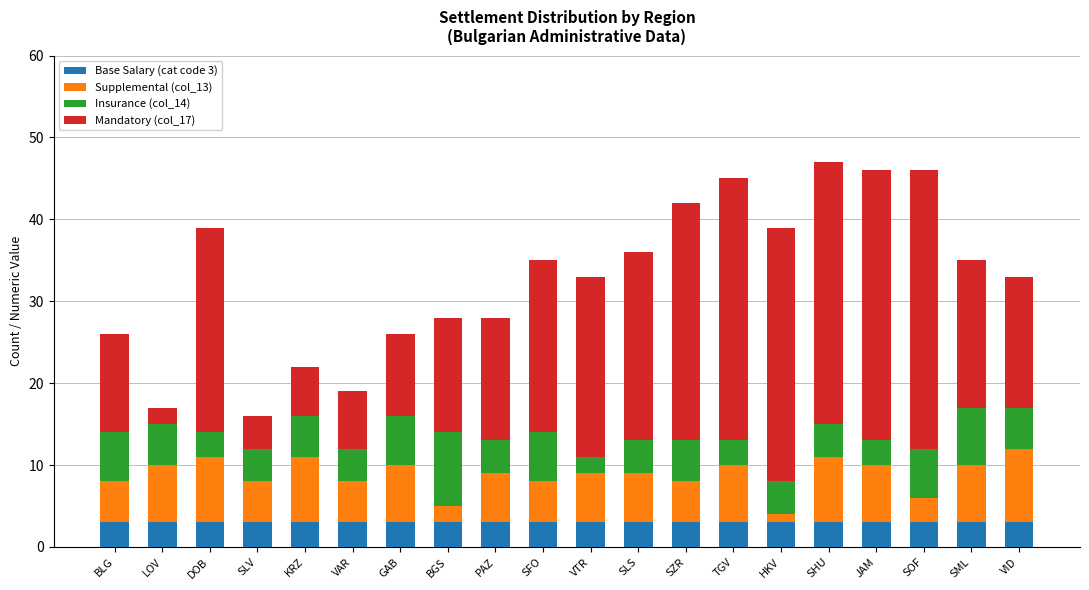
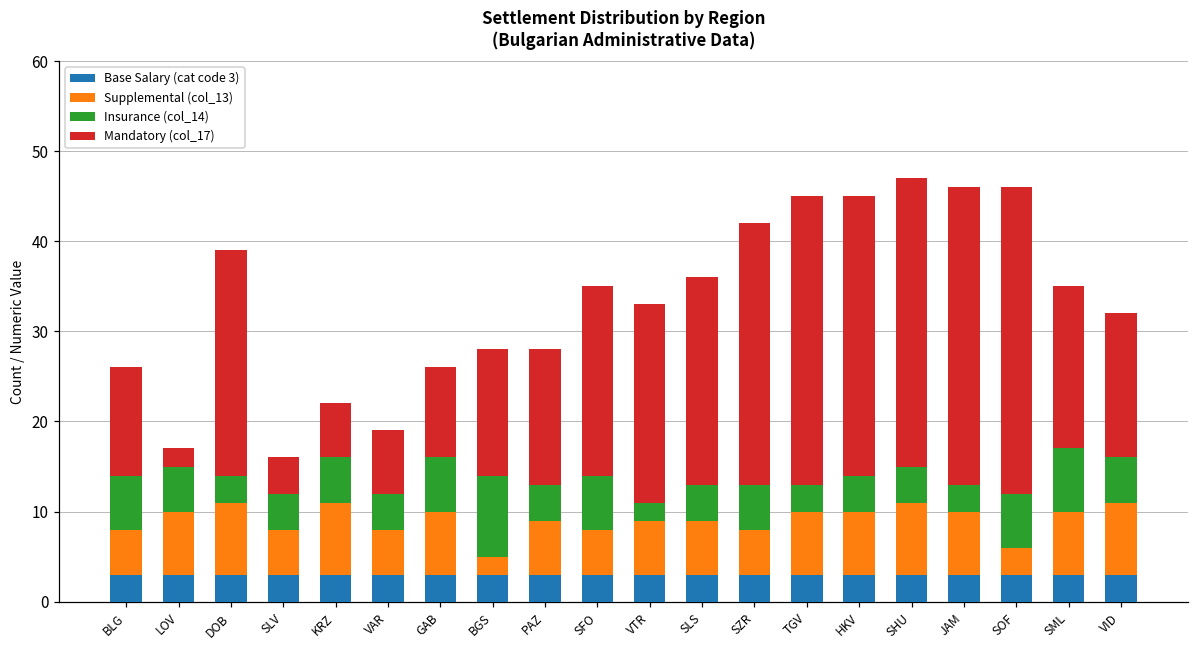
  {
    "Base Salary (cat code 3)": {
      "BLG": 3,
      "LOV": 3,
      "DOB": 3,
      "SLV": 3,
      "KRZ": 3,
      "VAR": 3,
      "GAB": 3,
      "BGS": 3,
      "PAZ": 3,
      "SFO": 3,
      "VTR": 3,
      "SLS": 3,
      "SZR": 3,
      "TGV": 3,
      "HKV": 3,
      "SHU": 3,
      "JAM": 3,
      "SOF": 3,
      "SML": 3,
      "VID": 3
    },
    "Supplemental (col_13)": {
-     "HKV": 1,
-     "VID": 9
+     "HKV": 7,
+     "VID": 8
    },
    "Insurance (col_14)": {
      "BLG": 6,
      "LOV": 5,
      "DOB": 3,
      "SLV": 4,
      "KRZ": 5,
      "VAR": 4,
      "GAB": 6,
      "BGS": 9,
      "PAZ": 4,
      "SFO": 6,
      "VTR": 2,
      "SLS": 4,
      "SZR": 5,
      "TGV": 3,
      "HKV": 4,
      "SHU": 4,
      "JAM": 3,
      "SOF": 6,
      "SML": 7,
      "VID": 5
    },
    "Mandatory (col_17)": {
      "BLG": 12,
      "LOV": 2,
      "DOB": 25,
      "SLV": 4,
      "KRZ": 6,
      "VAR": 7,
      "GAB": 10,
      "BGS": 14,
      "PAZ": 15,
      "SFO": 21,
      "VTR": 22,
      "SLS": 23,
      "SZR": 29,
      "TGV": 32,
      "HKV": 31,
      "SHU": 32,
      "JAM": 33,
      "SOF": 34,
      "SML": 18,
      "VID": 16
    }
  }
